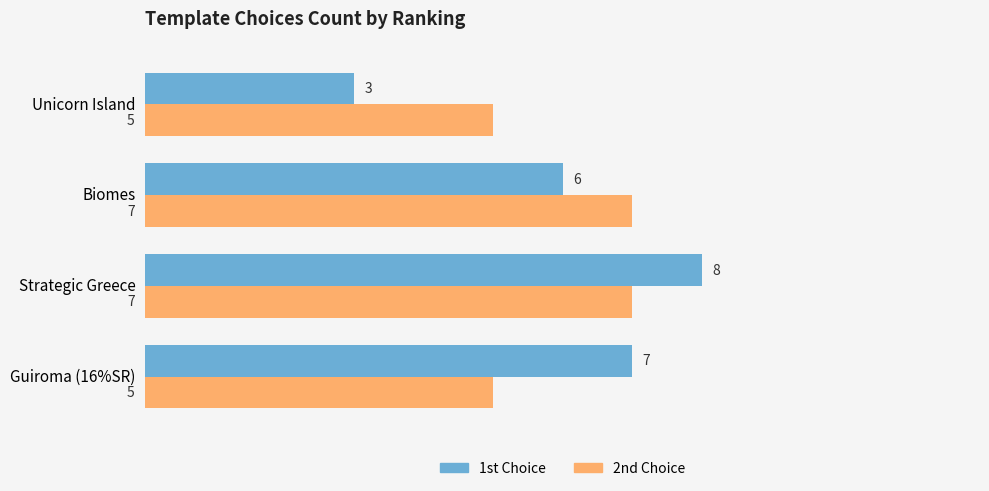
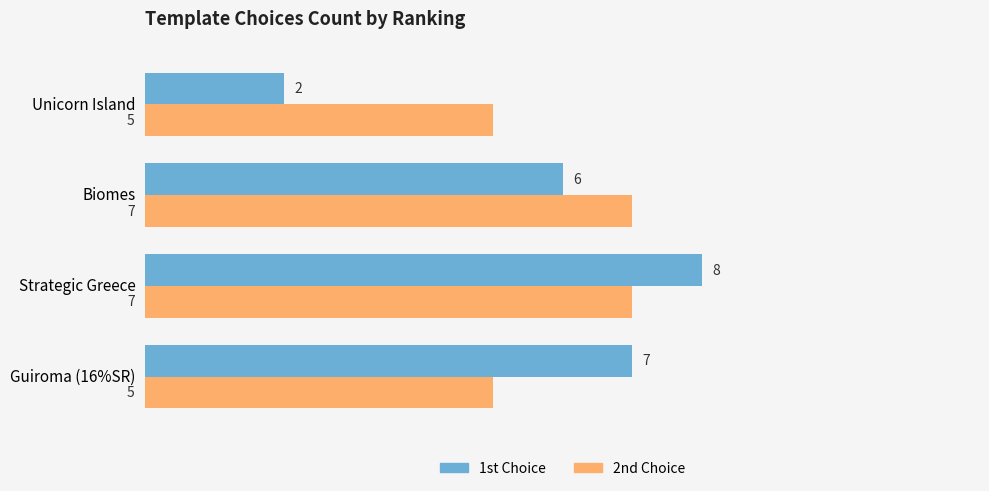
  {
    "1st Choice": {
-     "Unicorn Island": 3,
+     "Unicorn Island": 2,
      "Biomes": 6,
      "Strategic Greece": 8,
      "Guiroma (16%SR)": 7
    }
  }
